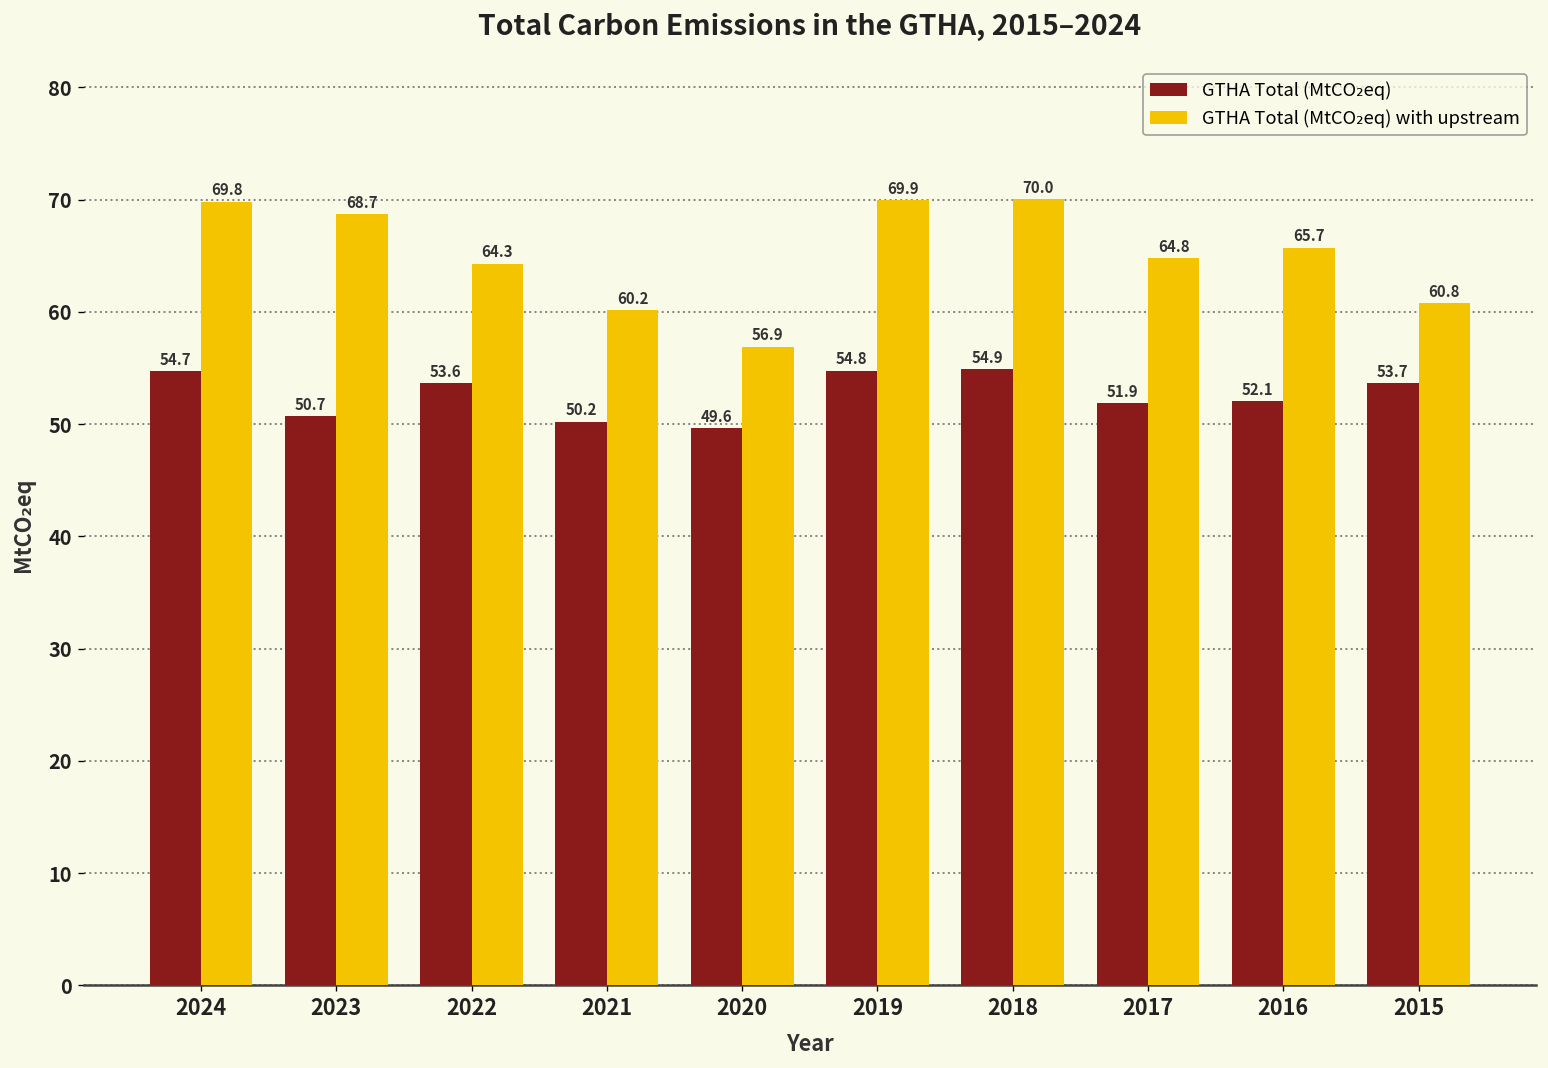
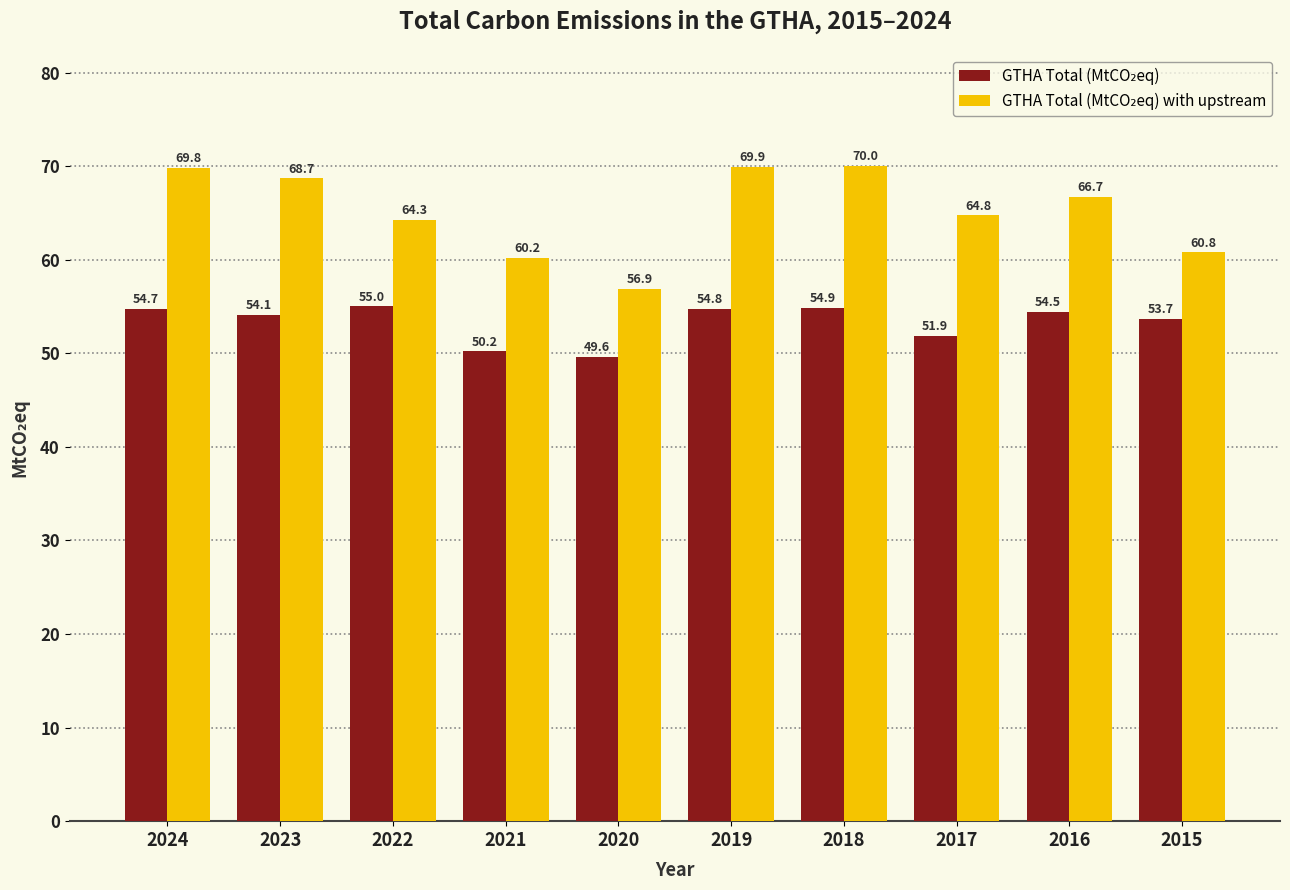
  {
    "GTHA Total (MtCO₂eq)": {
      "2024": 54.7,
-     "2023": 50.7,
-     "2022": 53.6,
+     "2023": 54.1,
+     "2022": 55.0,
      "2021": 50.2,
      "2020": 49.6,
      "2019": 54.8,
      "2018": 54.9,
      "2017": 51.9,
-     "2016": 52.1,
+     "2016": 54.5,
      "2015": 53.7
    },
    "GTHA Total (MtCO₂eq) with upstream": {
      "2024": 69.8,
      "2023": 68.7,
      "2022": 64.3,
      "2021": 60.2,
      "2020": 56.9,
      "2019": 69.9,
      "2018": 70.0,
      "2017": 64.8,
-     "2016": 65.7,
+     "2016": 66.7,
      "2015": 60.8
    }
  }
